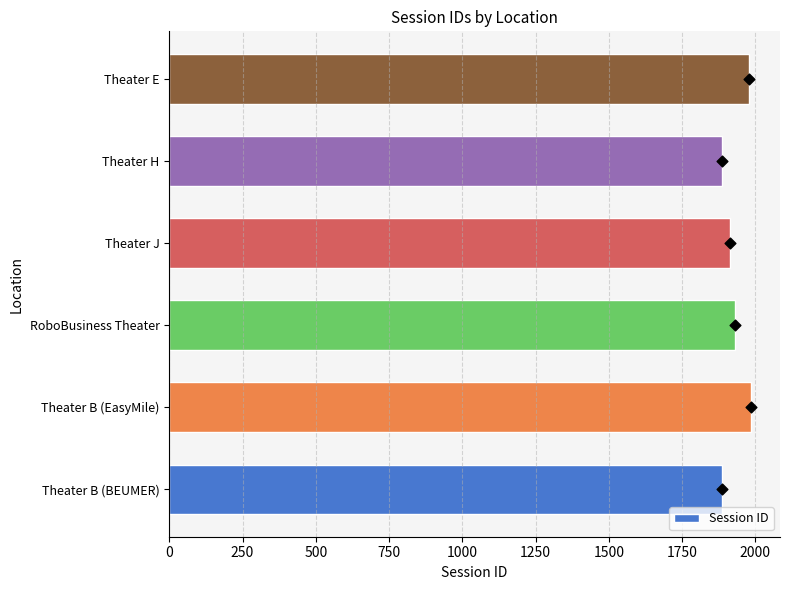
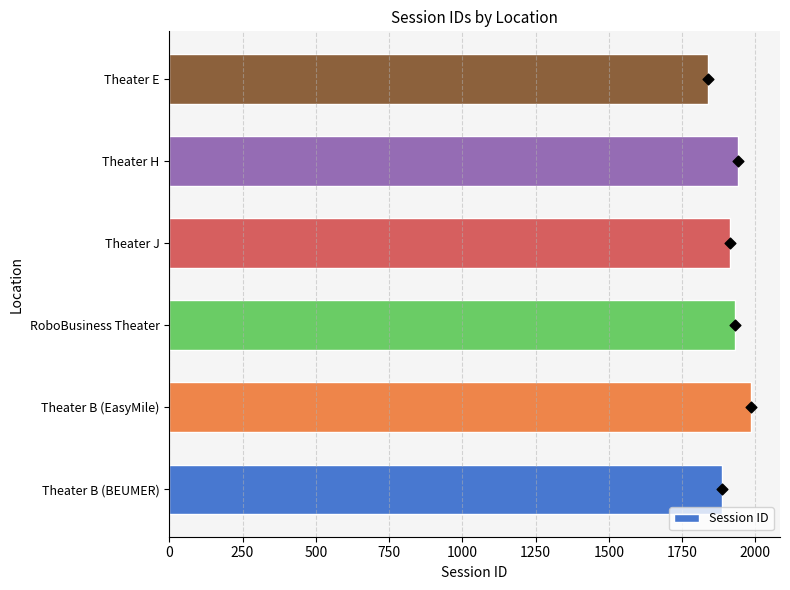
  {
    "Session ID": {
-     "Theater E": 1980,
-     "Theater H": 1890,
+     "Theater E": 1840,
+     "Theater H": 1940,
      "Theater J": 1910,
      "RoboBusiness Theater": 1930,
      "Theater B (EasyMile)": 1990,
      "Theater B (BEUMER)": 1890
    }
  }
